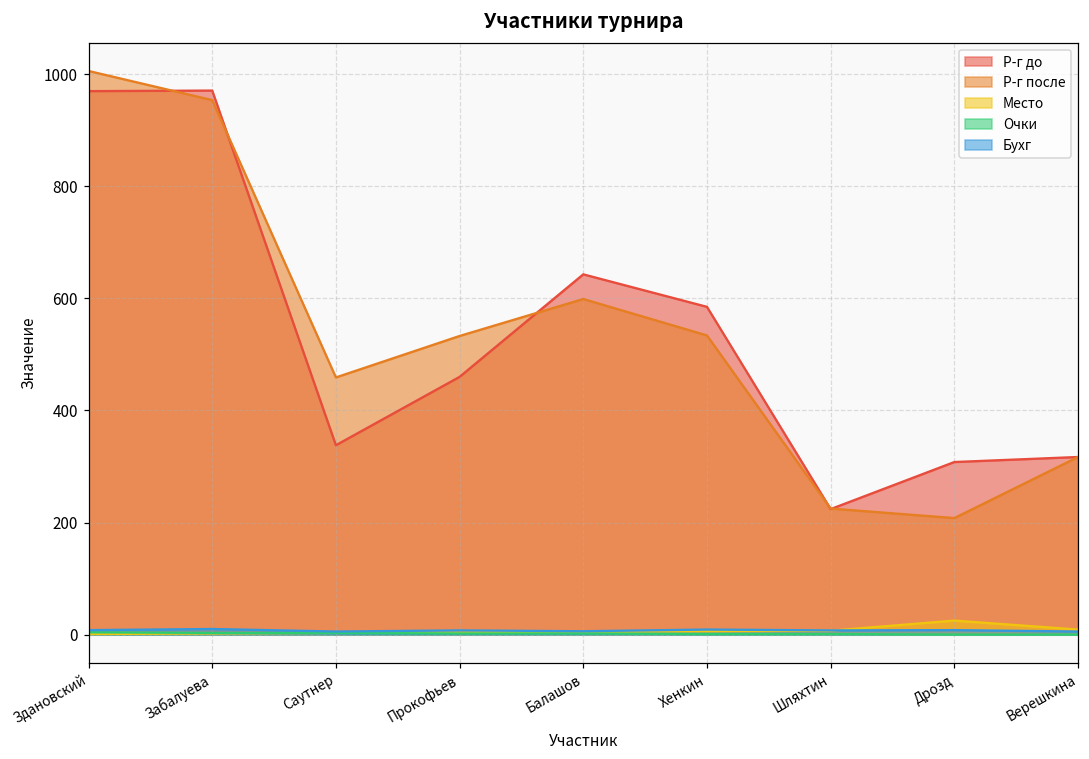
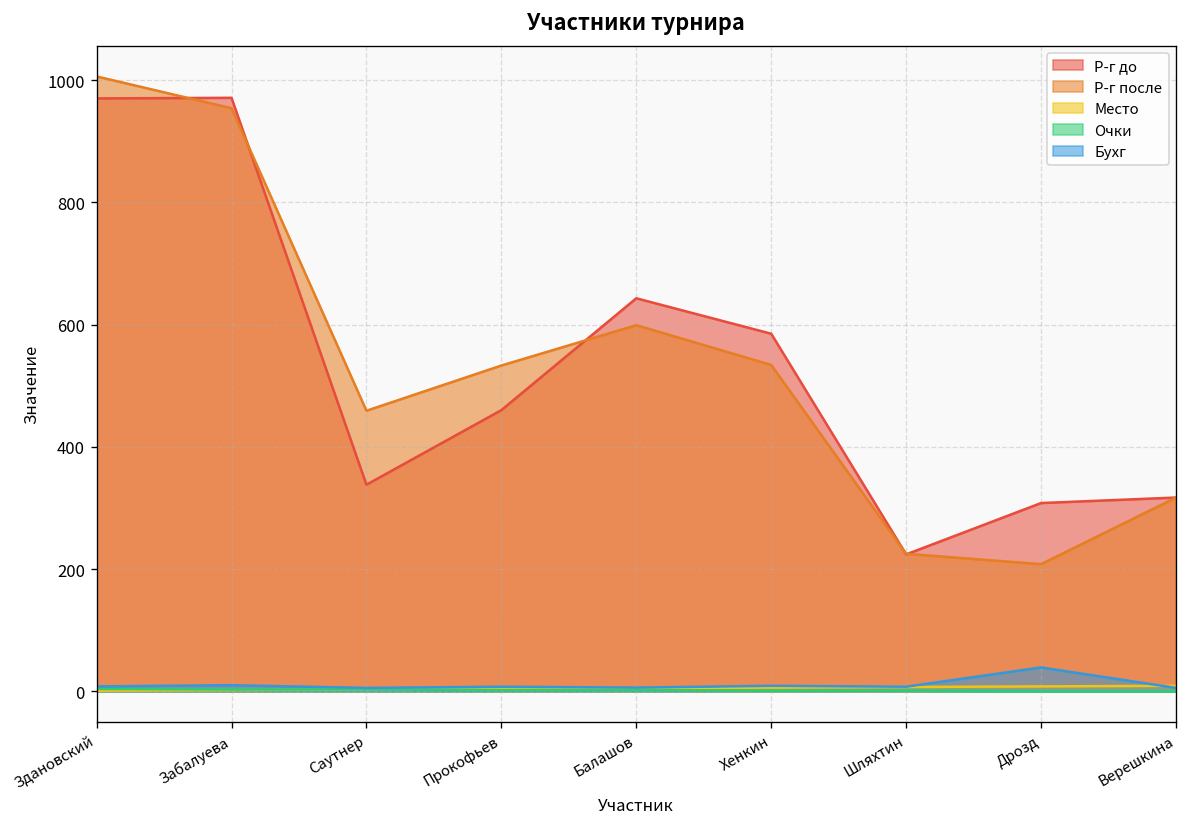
  {
    "Место": {
-     "Дрозд": 30
+     "Дрозд": 10
    },
    "Очки": {
      "Шляхтин": 0,
      "Дрозд": 0,
      "Верешкина": 0
    },
    "Бухг": {
      "Забалуева": 10,
-     "Дрозд": 10
+     "Дрозд": 40
    }
  }
